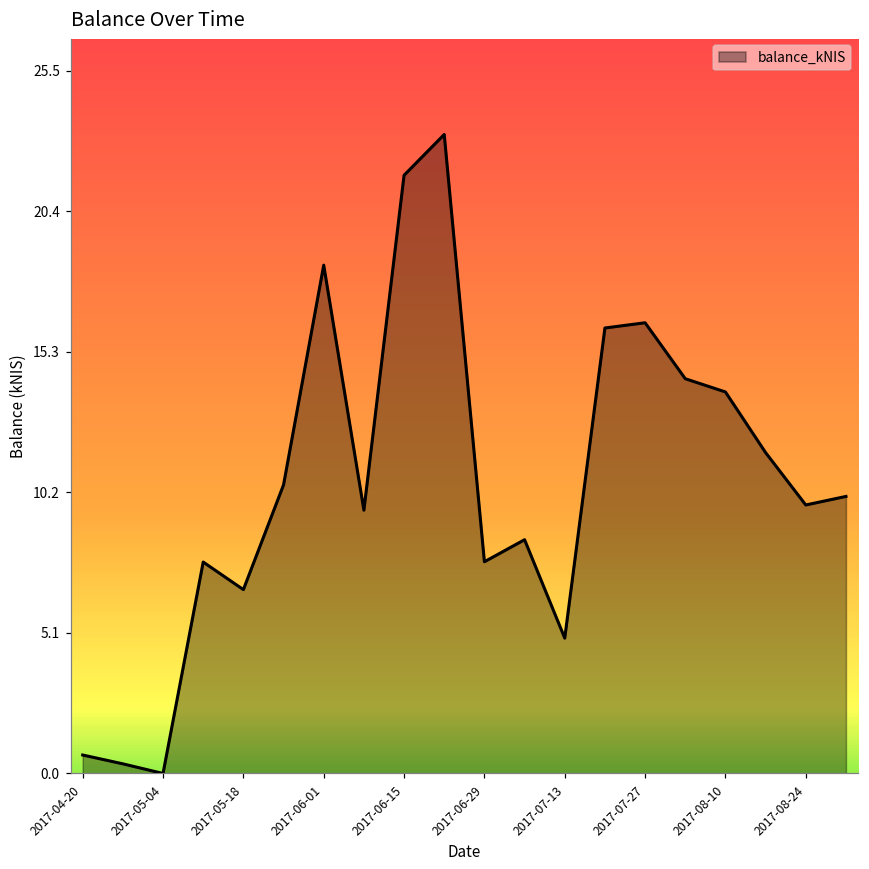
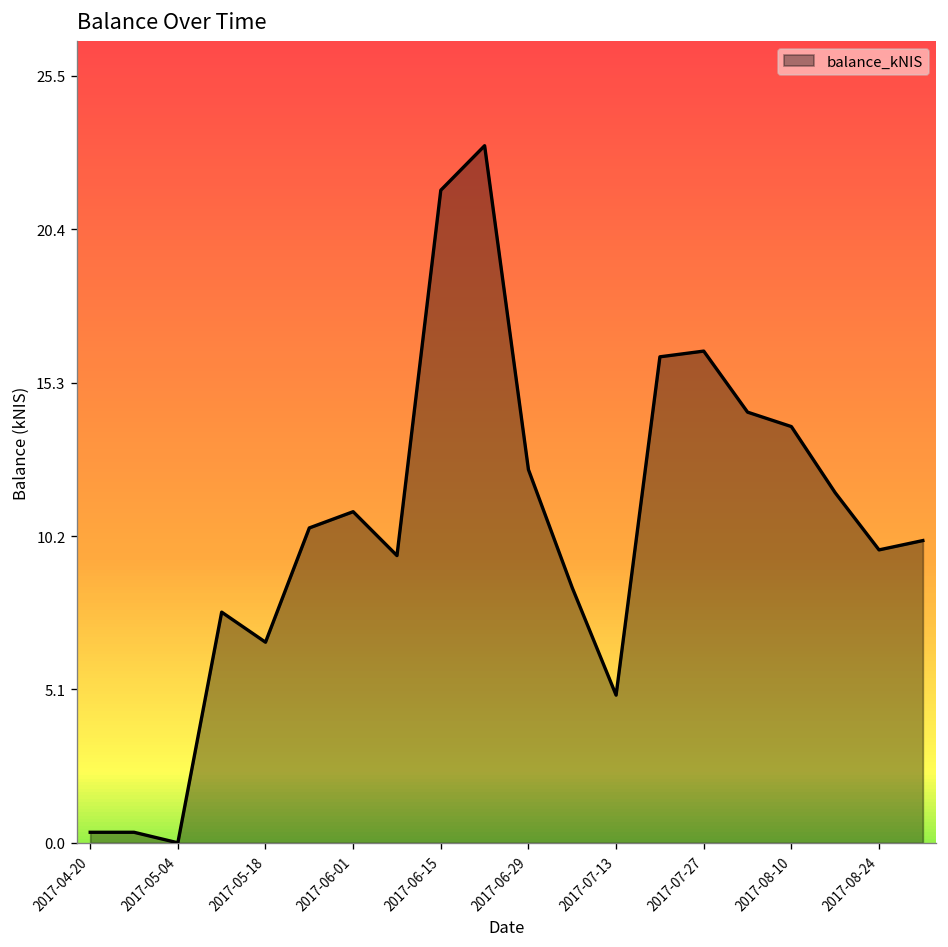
  {
-   "2017-04-20": 0.7,
+   "2017-04-20": 0.4,
    "2017-05-04": 0.0,
    "2017-05-18": 6.7,
-   "2017-06-01": 18.4,
+   "2017-06-01": 11.0,
    "2017-06-15": 21.7,
-   "2017-06-29": 7.7,
+   "2017-06-29": 12.4,
    "2017-07-13": 4.9,
    "2017-07-27": 16.4,
    "2017-08-10": 13.8,
    "2017-08-24": 9.7
  }
